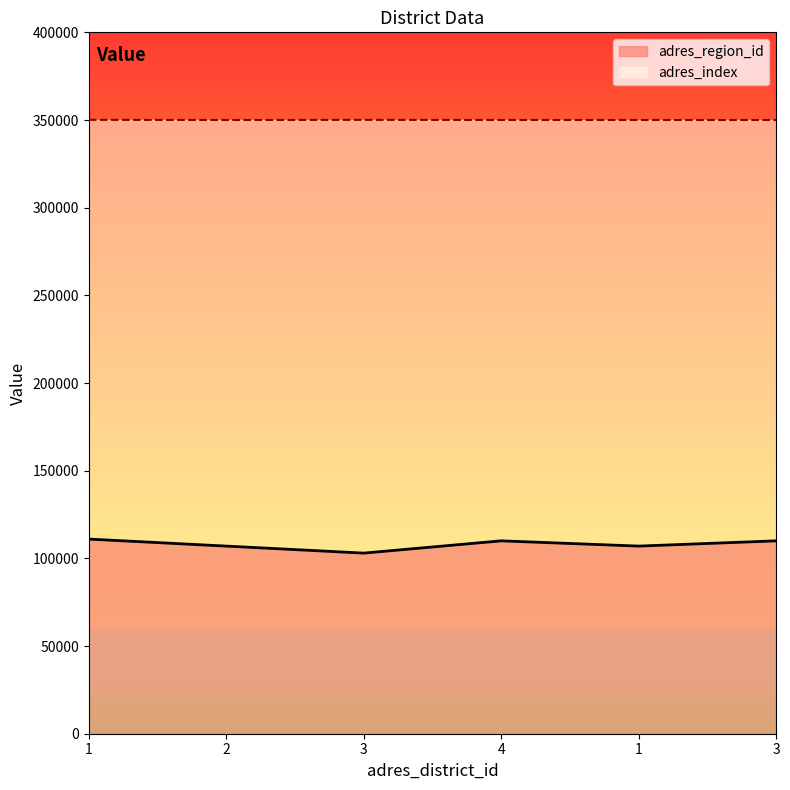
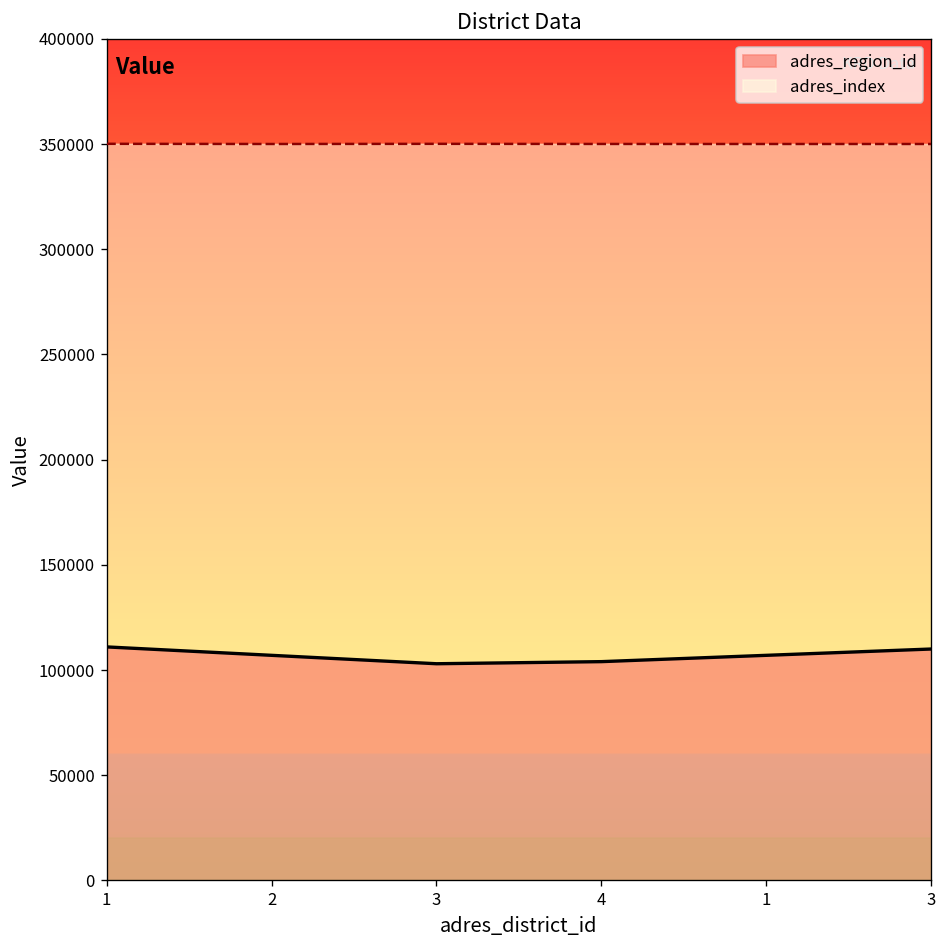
  {
    "adres_region_id": {
      "2": 107000,
-     "4": 110000
+     "4": 104000
    },
    "adres_index": {
      "2": 350000,
      "4": 350000
    }
  }
